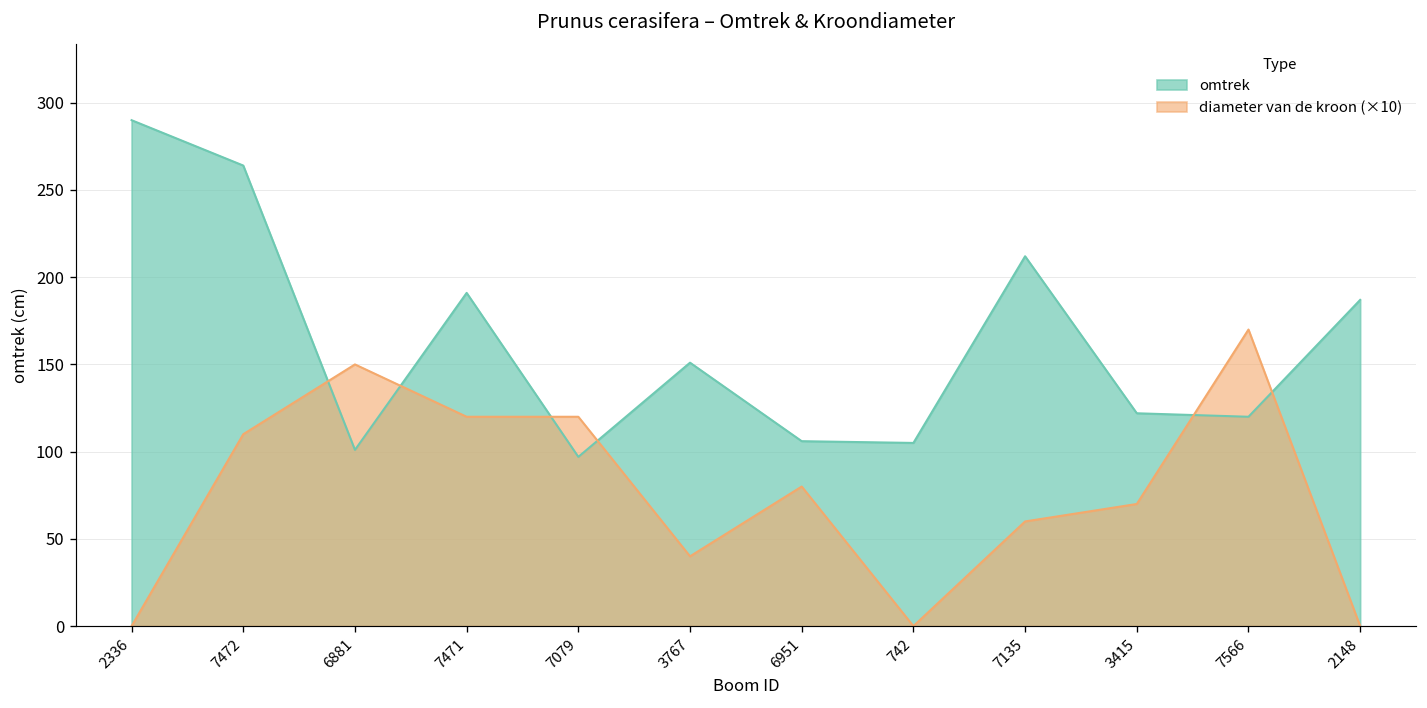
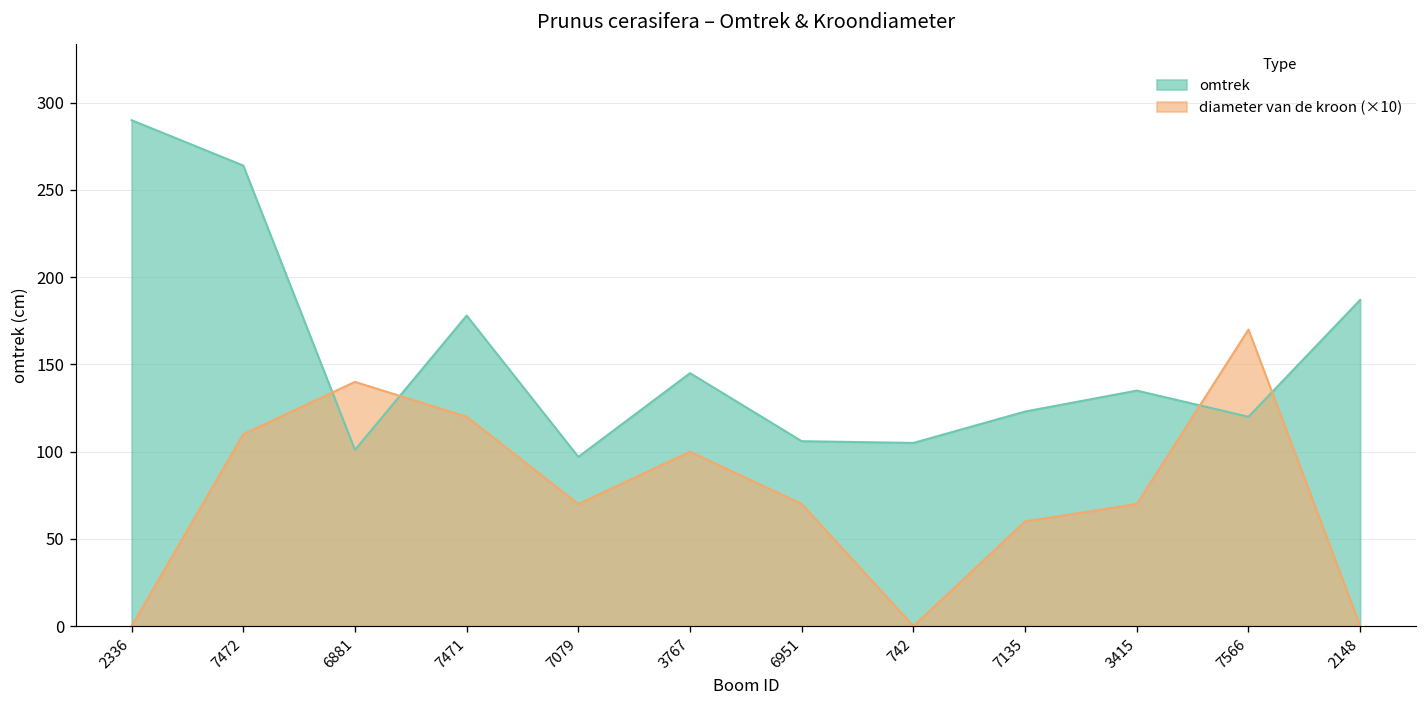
  {
    "omtrek": {
      "2336": 290,
      "7472": 264,
      "6881": 101,
-     "7471": 191,
+     "7471": 178,
      "7079": 97,
-     "3767": 151,
+     "3767": 145,
      "6951": 106,
      "742": 105,
-     "7135": 212,
-     "3415": 122,
+     "7135": 123,
+     "3415": 135,
      "7566": 120,
      "2148": 187
    },
    "diameter van de kroon (×10)": {
      "2336": 0,
      "7472": 110,
-     "6881": 150,
+     "6881": 140,
      "7471": 120,
-     "7079": 120,
-     "3767": 40,
-     "6951": 80,
+     "7079": 70,
+     "3767": 100,
+     "6951": 70,
      "742": 0,
      "7135": 60,
      "3415": 70,
      "7566": 170,
      "2148": 0
    }
  }
